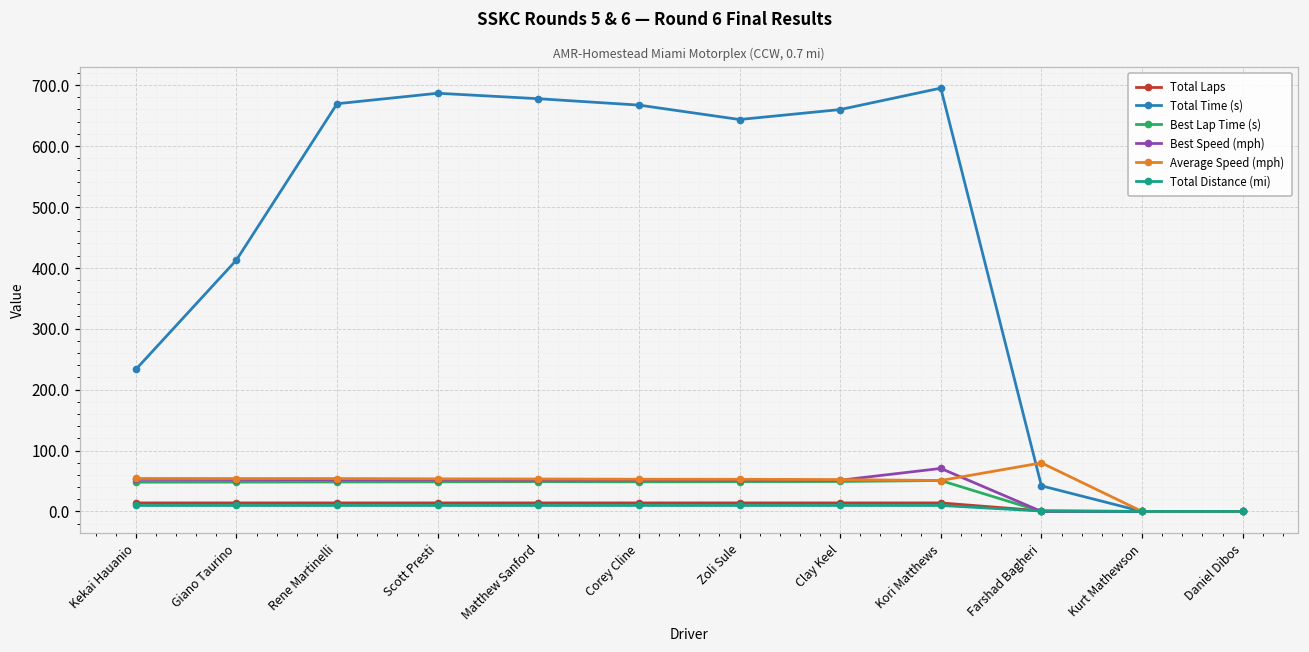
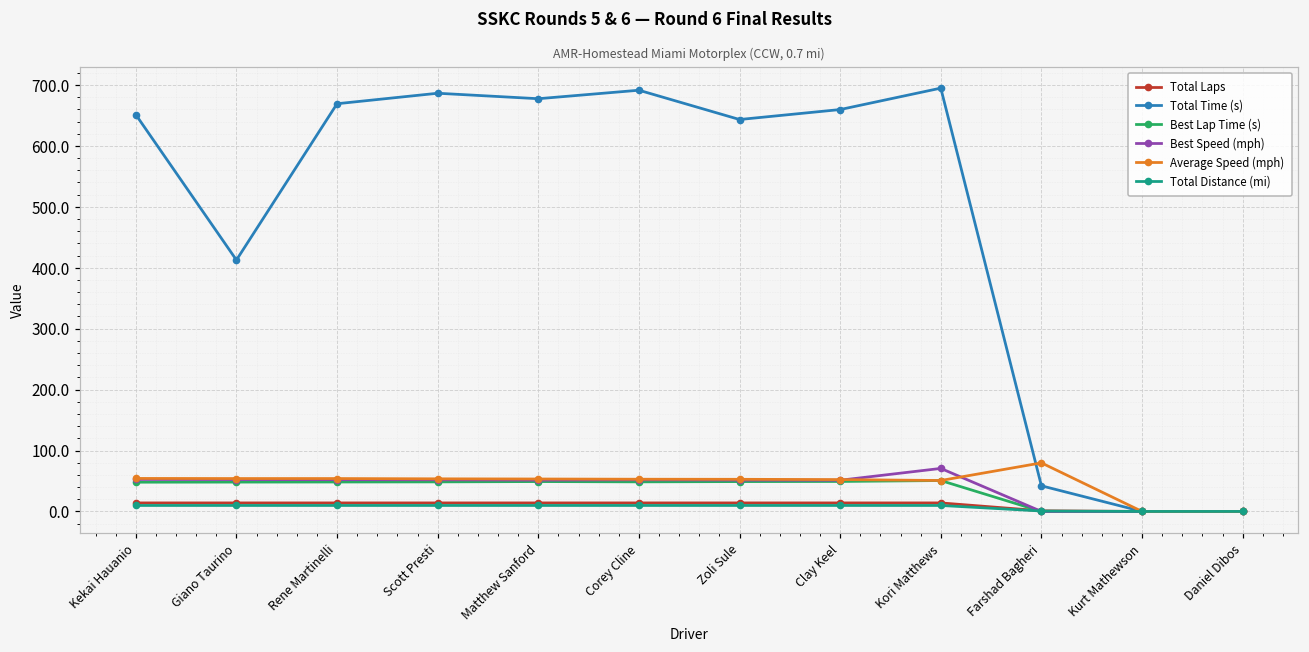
  {
    "Total Time (s)": {
-     "Kekai Hauanio": 230,
+     "Kekai Hauanio": 650,
      "Giano Taurino": 410,
      "Rene Martinelli": 670,
      "Scott Presti": 690,
      "Matthew Sanford": 680,
-     "Corey Cline": 670,
+     "Corey Cline": 690,
      "Zoli Sule": 640,
      "Clay Keel": 660,
      "Kori Matthews": 690,
      "Farshad Bagheri": 40
    },
    "Best Speed (mph)": {
      "Kori Matthews": 70
    },
    "Average Speed (mph)": {
      "Farshad Bagheri": 80
    }
  }
